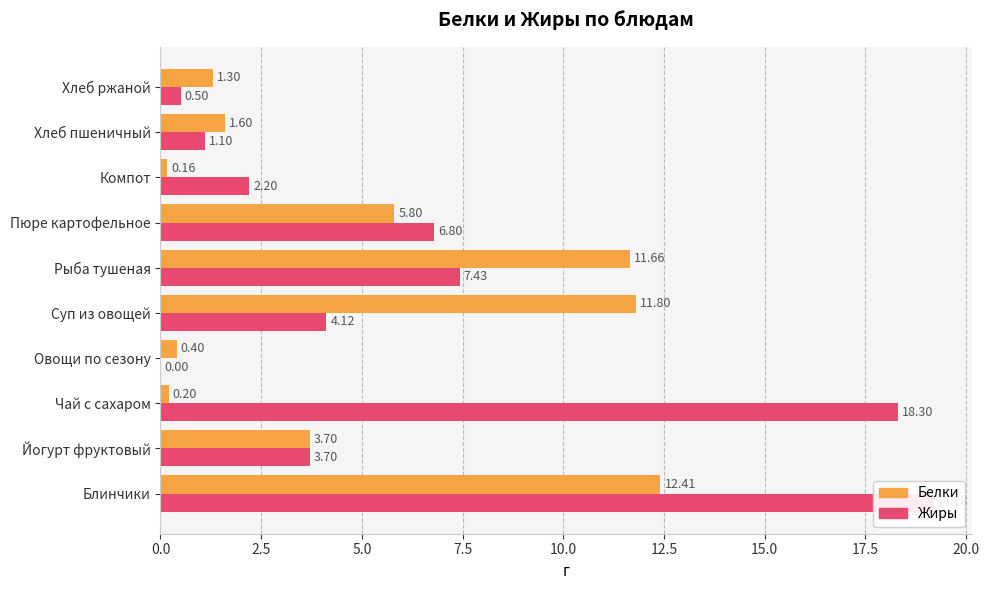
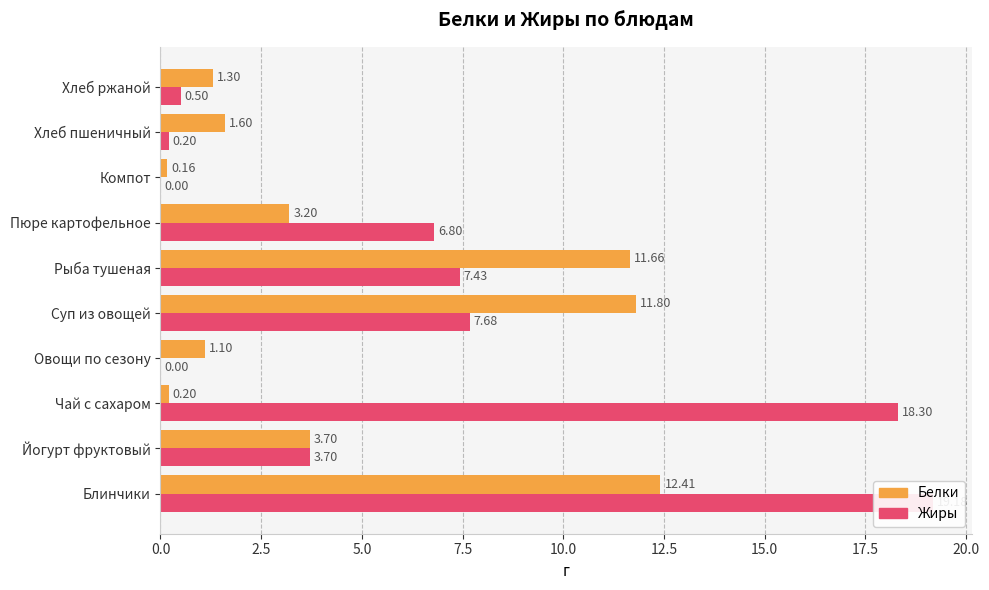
  {
    "Белки": {
      "Хлеб ржаной": 1.30,
      "Хлеб пшеничный": 1.60,
      "Компот": 0.16,
-     "Пюре картофельное": 5.80,
+     "Пюре картофельное": 3.20,
      "Рыба тушеная": 11.66,
      "Суп из овощей": 11.80,
-     "Овощи по сезону": 0.40,
+     "Овощи по сезону": 1.10,
      "Чай с сахаром": 0.20,
      "Йогурт фруктовый": 3.70,
      "Блинчики": 12.41
    },
    "Жиры": {
      "Хлеб ржаной": 0.50,
-     "Хлеб пшеничный": 1.10,
-     "Компот": 2.20,
+     "Хлеб пшеничный": 0.20,
+     "Компот": 0.00,
      "Пюре картофельное": 6.80,
      "Рыба тушеная": 7.43,
-     "Суп из овощей": 4.12,
+     "Суп из овощей": 7.68,
      "Овощи по сезону": 0.00,
      "Чай с сахаром": 18.30,
      "Йогурт фруктовый": 3.70
    }
  }
